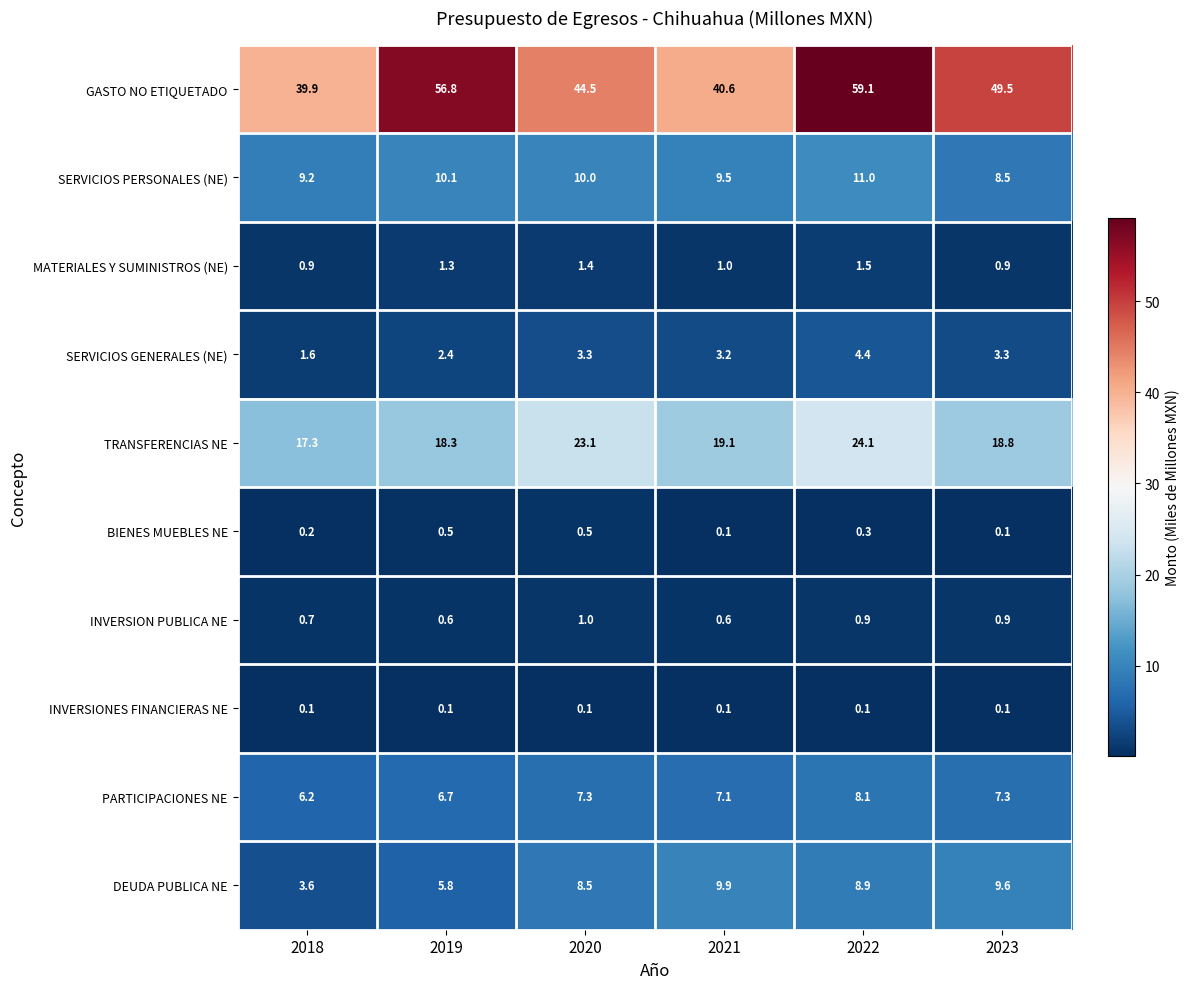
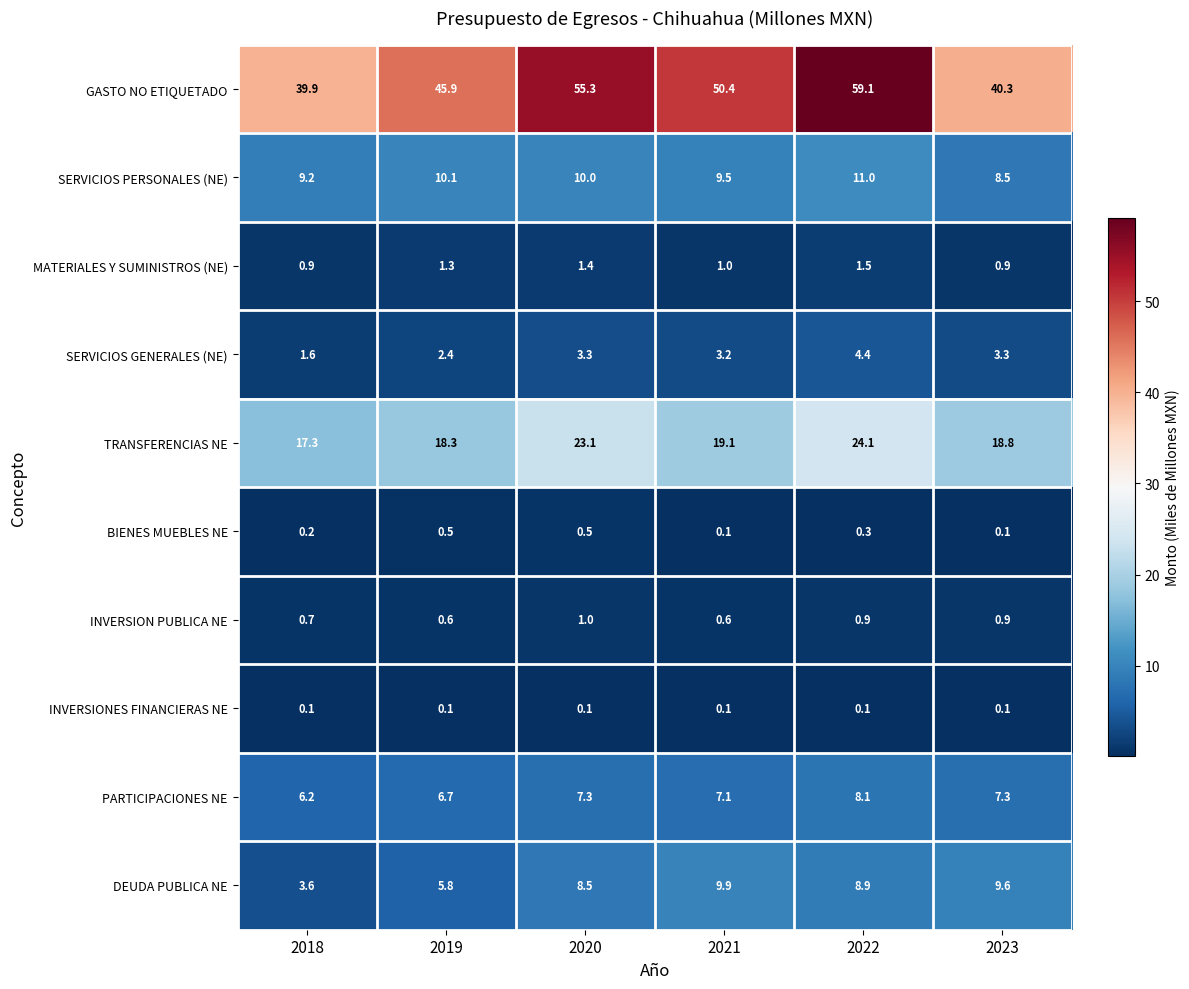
  {
    "GASTO NO ETIQUETADO": {
      "2018": 39.9,
-     "2019": 56.8,
-     "2020": 44.5,
-     "2021": 40.6,
+     "2019": 45.9,
+     "2020": 55.3,
+     "2021": 50.4,
      "2022": 59.1,
-     "2023": 49.5
+     "2023": 40.3
    },
    "SERVICIOS PERSONALES (NE)": {
      "2018": 9.2,
      "2019": 10.1,
      "2020": 10.0,
      "2021": 9.5,
      "2022": 11.0,
      "2023": 8.5
    },
    "MATERIALES Y SUMINISTROS (NE)": {
      "2018": 0.9,
      "2019": 1.3,
      "2020": 1.4,
      "2021": 1.0,
      "2022": 1.5,
      "2023": 0.9
    },
    "SERVICIOS GENERALES (NE)": {
      "2018": 1.6,
      "2019": 2.4,
      "2020": 3.3,
      "2021": 3.2,
      "2022": 4.4,
      "2023": 3.3
    },
    "TRANSFERENCIAS NE": {
      "2018": 17.3,
      "2019": 18.3,
      "2020": 23.1,
      "2021": 19.1,
      "2022": 24.1,
      "2023": 18.8
    },
    "BIENES MUEBLES NE": {
      "2018": 0.2,
      "2019": 0.5,
      "2020": 0.5,
      "2021": 0.1,
      "2022": 0.3,
      "2023": 0.1
    },
    "INVERSION PUBLICA NE": {
      "2018": 0.7,
      "2019": 0.6,
      "2020": 1.0,
      "2021": 0.6,
      "2022": 0.9,
      "2023": 0.9
    },
    "INVERSIONES FINANCIERAS NE": {
      "2018": 0.1,
      "2019": 0.1,
      "2020": 0.1,
      "2021": 0.1,
      "2022": 0.1,
      "2023": 0.1
    },
    "PARTICIPACIONES NE": {
      "2018": 6.2,
      "2019": 6.7,
      "2020": 7.3,
      "2021": 7.1,
      "2022": 8.1,
      "2023": 7.3
    },
    "DEUDA PUBLICA NE": {
      "2018": 3.6,
      "2019": 5.8,
      "2020": 8.5,
      "2021": 9.9,
      "2022": 8.9,
      "2023": 9.6
    }
  }
